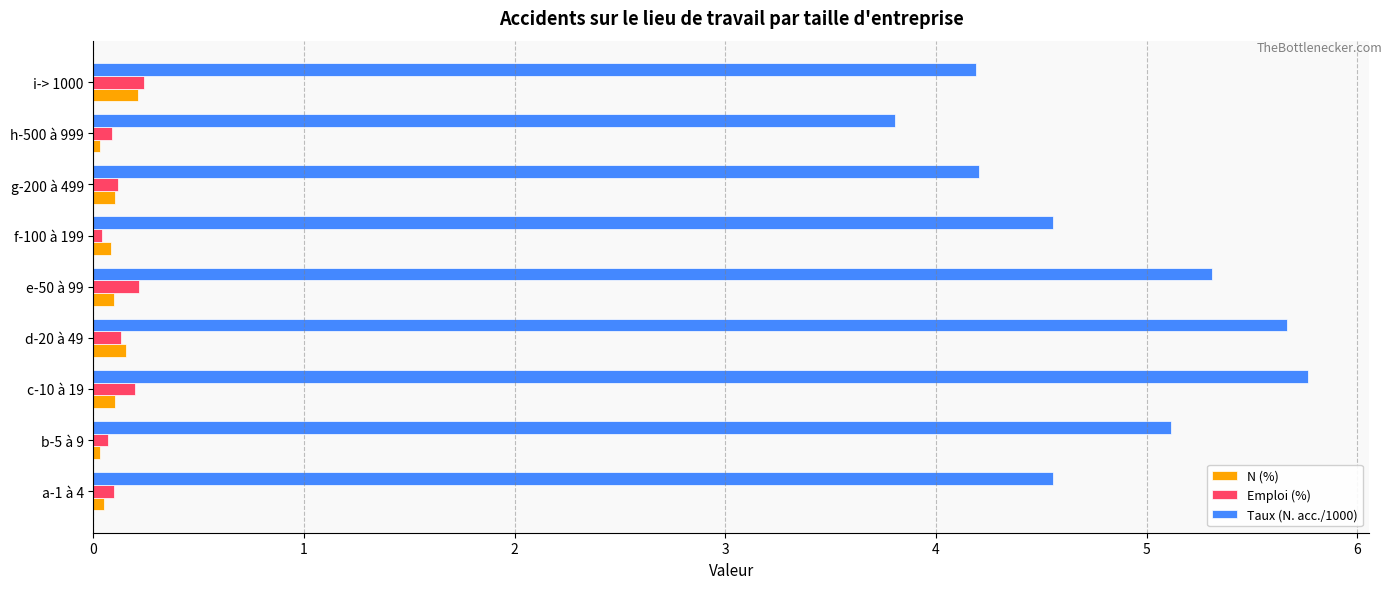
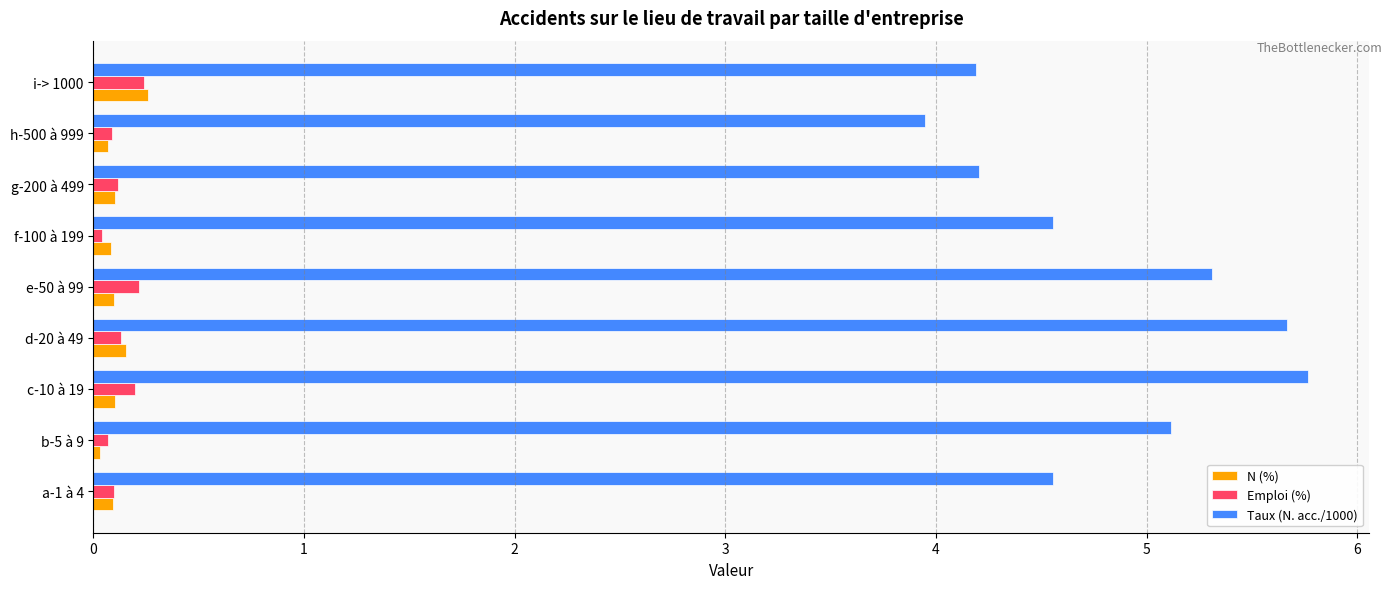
  {
    "N (%)": {
-     "i-> 1000": 0.21,
-     "h-500 à 999": 0.03,
+     "i-> 1000": 0.26,
+     "h-500 à 999": 0.07,
      "g-200 à 499": 0.10,
      "f-100 à 199": 0.09,
      "e-50 à 99": 0.10,
      "d-20 à 49": 0.16,
      "c-10 à 19": 0.10,
      "b-5 à 9": 0.03,
-     "a-1 à 4": 0.05
+     "a-1 à 4": 0.10
    },
    "Emploi (%)": {
      "i-> 1000": 0.24,
      "h-500 à 999": 0.09,
      "g-200 à 499": 0.12,
      "f-100 à 199": 0.04,
      "e-50 à 99": 0.22,
      "d-20 à 49": 0.13,
      "c-10 à 19": 0.20,
      "b-5 à 9": 0.07,
      "a-1 à 4": 0.10
    },
    "Taux (N. acc./1000)": {
      "i-> 1000": 4.19,
-     "h-500 à 999": 3.81,
+     "h-500 à 999": 3.95,
      "g-200 à 499": 4.21,
      "f-100 à 199": 4.55,
      "e-50 à 99": 5.31,
      "d-20 à 49": 5.67,
      "c-10 à 19": 5.77,
      "b-5 à 9": 5.12,
      "a-1 à 4": 4.56
    }
  }
